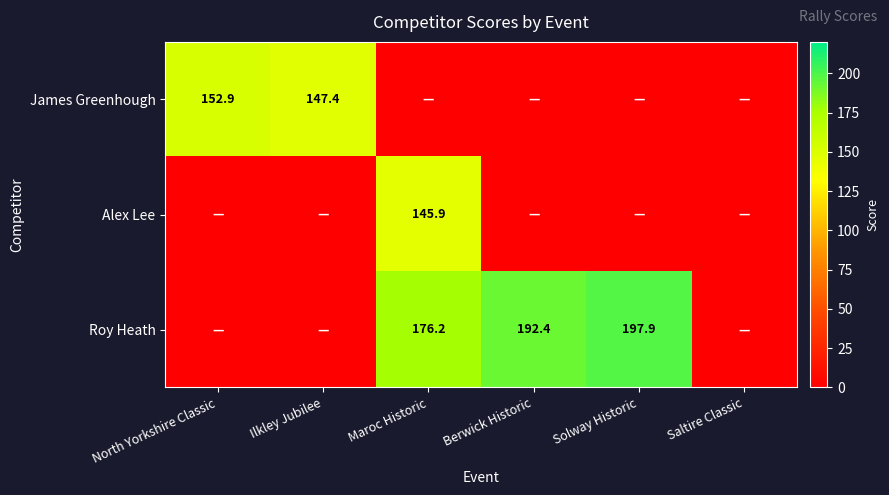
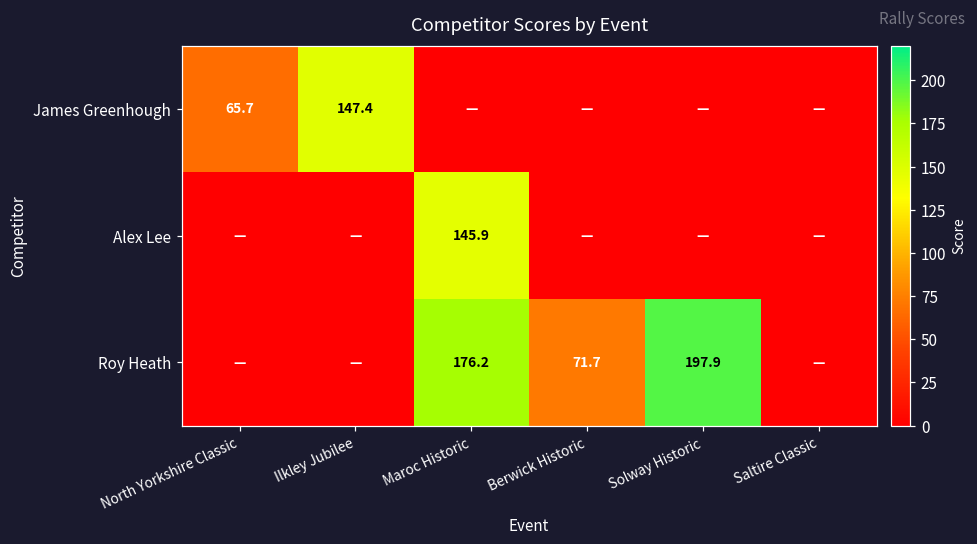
  {
    "James Greenhough": {
-     "North Yorkshire Classic": 152.9,
+     "North Yorkshire Classic": 65.7,
      "Ilkley Jubilee": 147.4
    },
    "Alex Lee": {
      "Maroc Historic": 145.9
    },
    "Roy Heath": {
      "Maroc Historic": 176.2,
-     "Berwick Historic": 192.4,
+     "Berwick Historic": 71.7,
      "Solway Historic": 197.9
    }
  }
